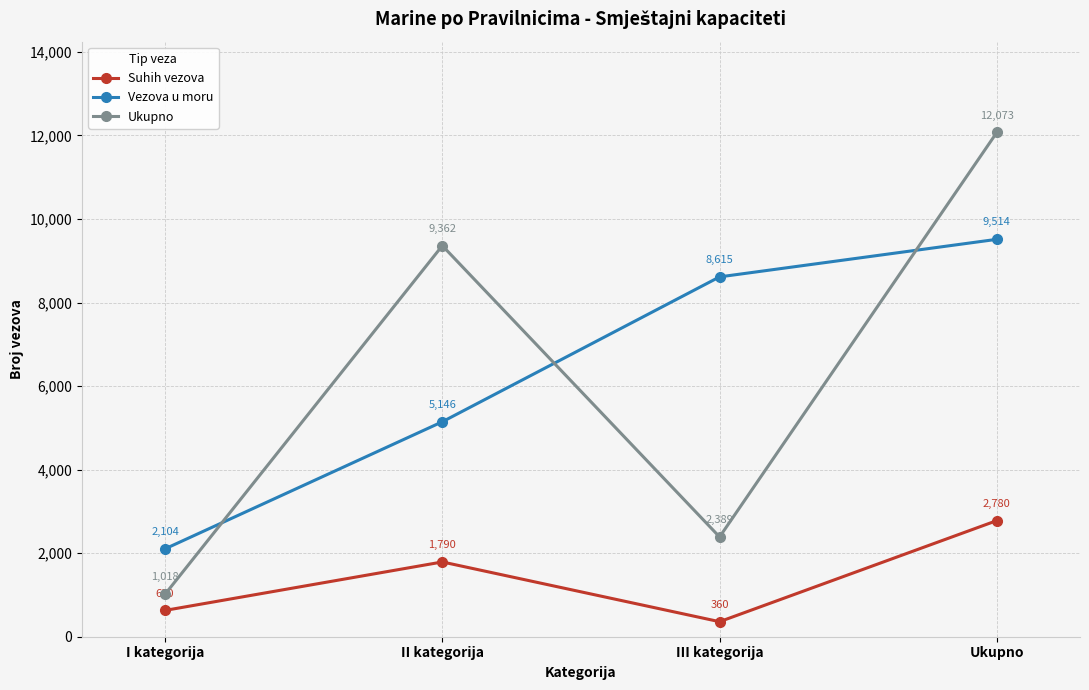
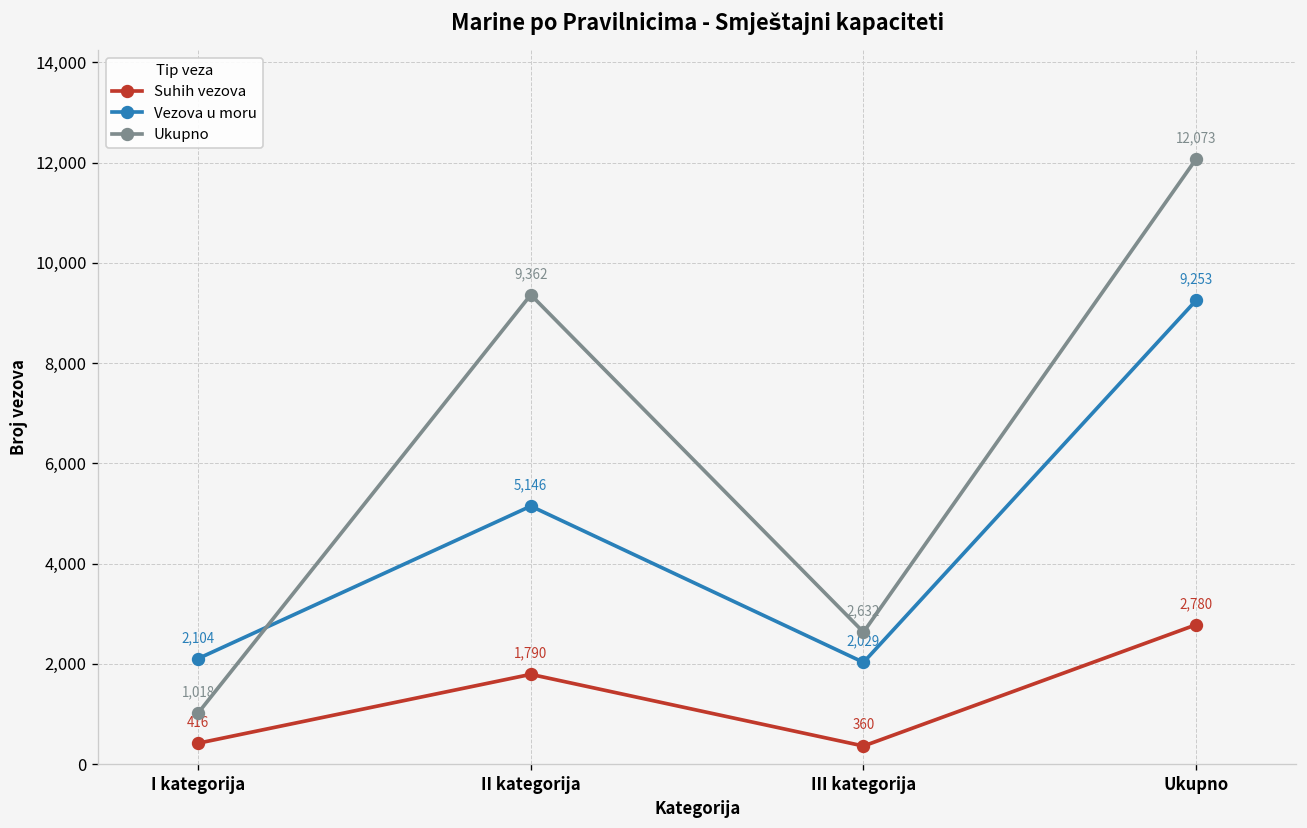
  {
    "Suhih vezova": {
-     "I kategorija": "630",
+     "I kategorija": "416",
      "II kategorija": "1,790",
      "III kategorija": "360",
      "Ukupno": "2,780"
    },
    "Vezova u moru": {
      "I kategorija": "2,104",
      "II kategorija": "5,146",
-     "III kategorija": "8,615",
-     "Ukupno": "9,514"
+     "III kategorija": "2,029",
+     "Ukupno": "9,253"
    },
    "Ukupno": {
      "I kategorija": "1,018",
      "II kategorija": "9,362",
-     "III kategorija": "2,389",
+     "III kategorija": "2,632",
      "Ukupno": "12,073"
    }
  }
